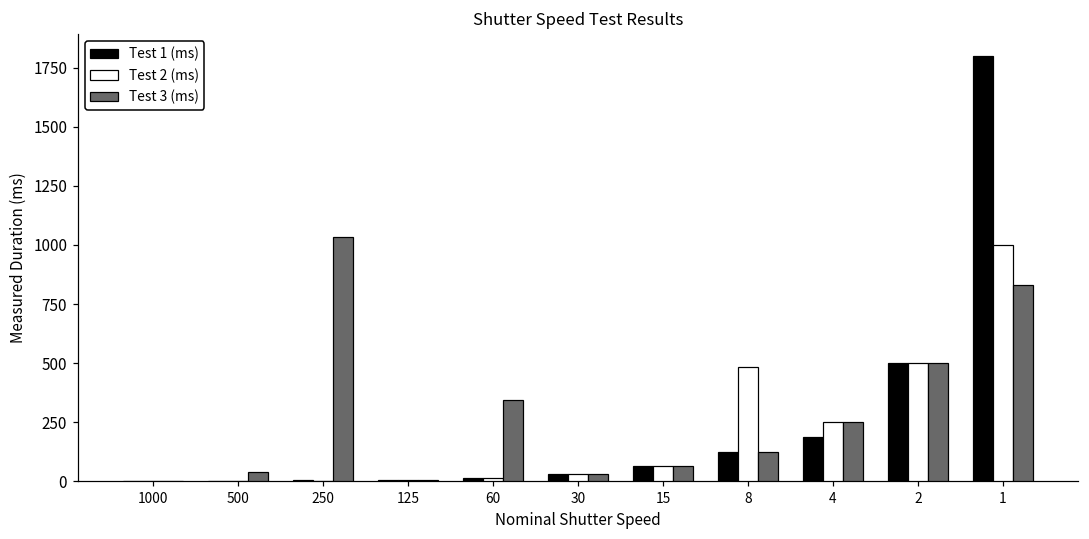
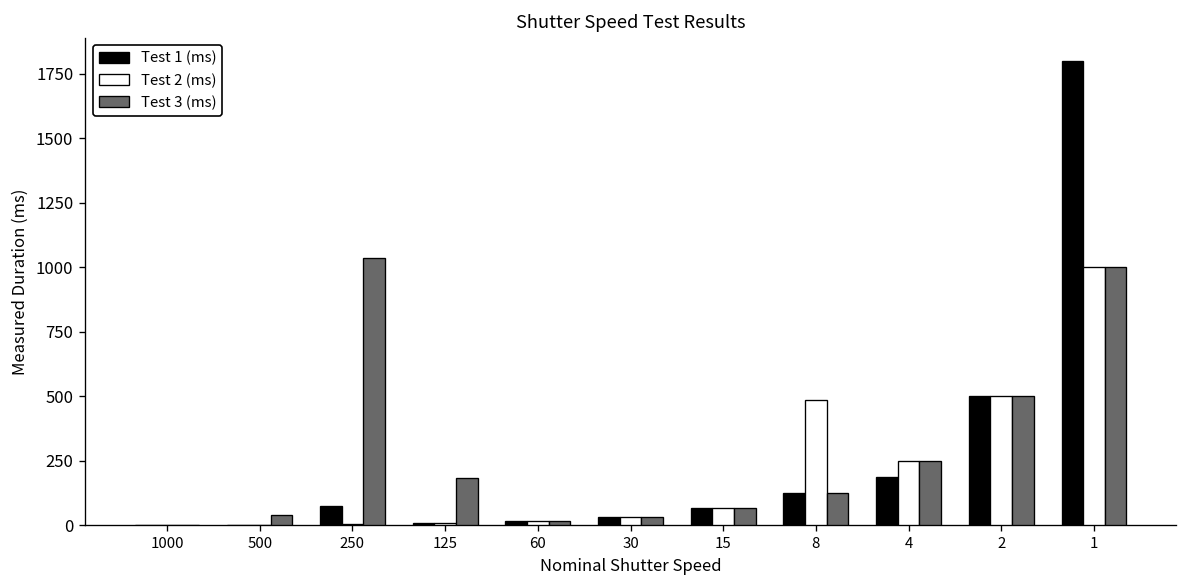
  {
    "Test 1 (ms)": {
-     "250": 10,
+     "250": 70,
      "60": 20,
      "30": 30,
      "15": 70,
      "8": 130,
      "4": 190,
      "2": 500,
      "1": 1800
    },
    "Test 2 (ms)": {
      "60": 20,
      "30": 30,
      "15": 70,
      "8": 480,
      "4": 250,
      "2": 500,
      "1": 1000
    },
    "Test 3 (ms)": {
      "500": 40,
      "250": 1040,
-     "125": 10,
-     "60": 340,
+     "125": 190,
+     "60": 20,
      "30": 30,
      "15": 70,
      "8": 130,
      "4": 250,
      "2": 500,
-     "1": 830
+     "1": 1000
    }
  }
